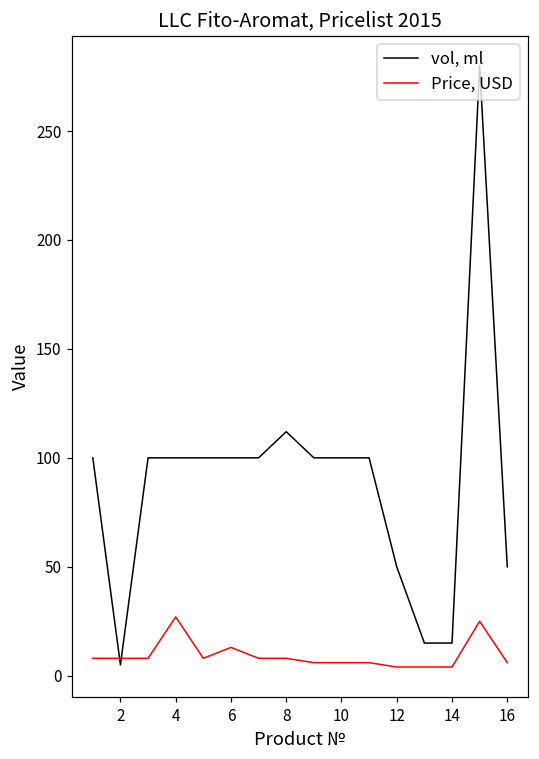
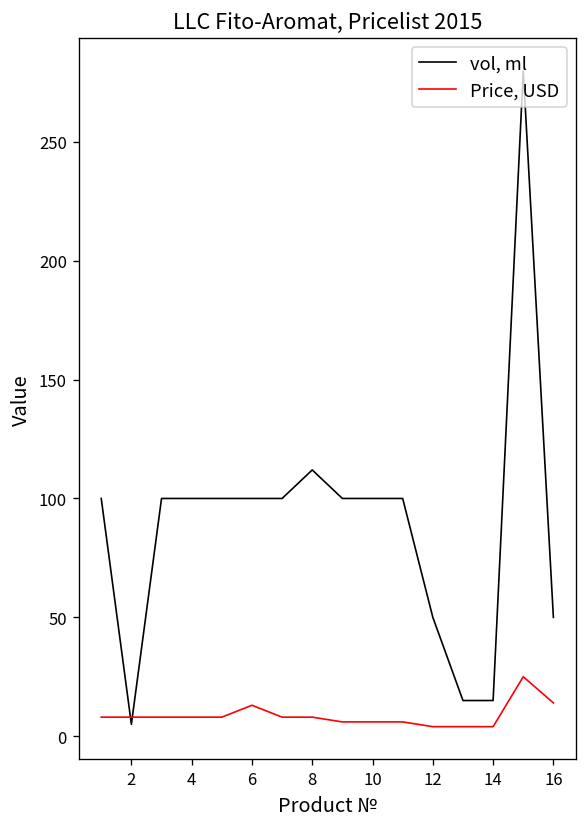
  {
    "vol, ml": {
      "2": 5,
      "4": 100,
      "6": 100,
      "8": 112,
      "10": 100,
      "12": 50,
      "14": 15,
      "16": 50
    },
    "Price, USD": {
      "2": 8,
-     "4": 27,
+     "4": 8,
      "6": 13,
      "8": 8,
      "10": 6,
      "12": 4,
      "14": 4,
-     "16": 6
+     "16": 14
    }
  }
